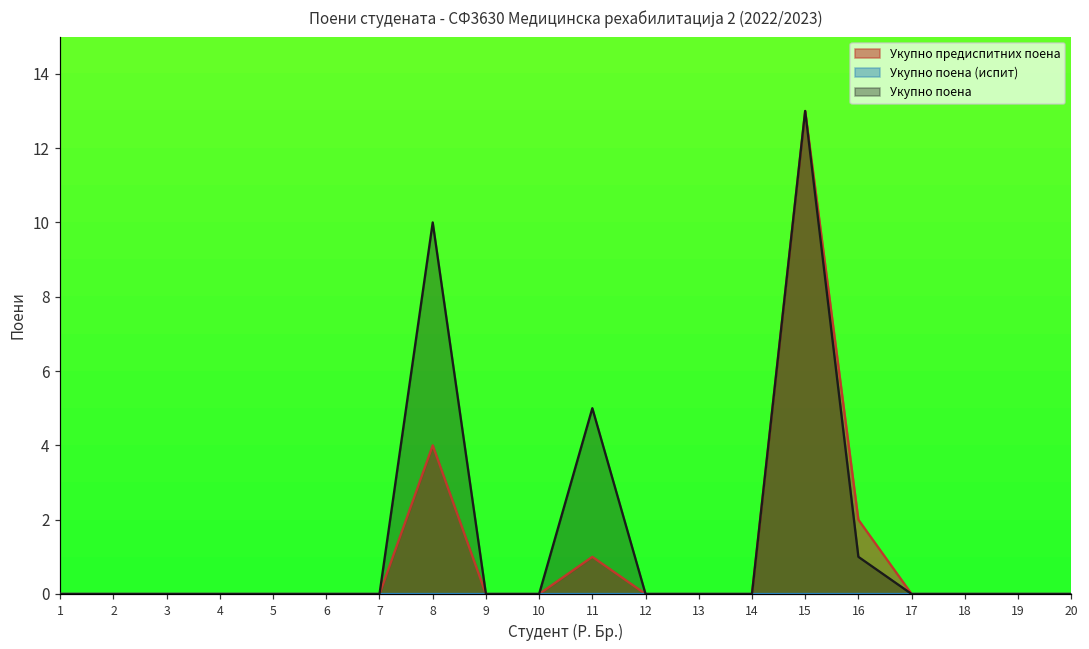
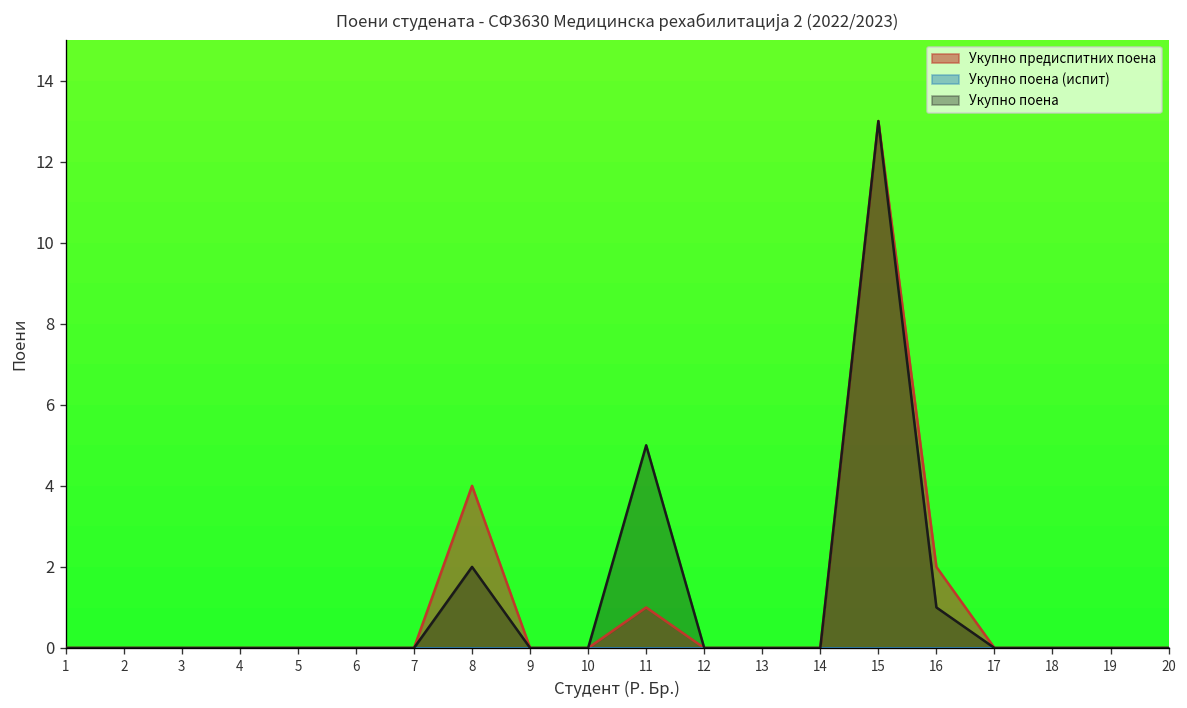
  {
    "Укупно предиспитних поена": {
      "8": 4,
      "11": 1,
      "16": 2
    },
    "Укупно поена (испит)": {
      "8": 0,
      "11": 0,
      "15": 0,
      "16": 0
    },
    "Укупно поена": {
-     "8": 10,
+     "8": 2,
      "11": 5,
      "16": 1
    }
  }
